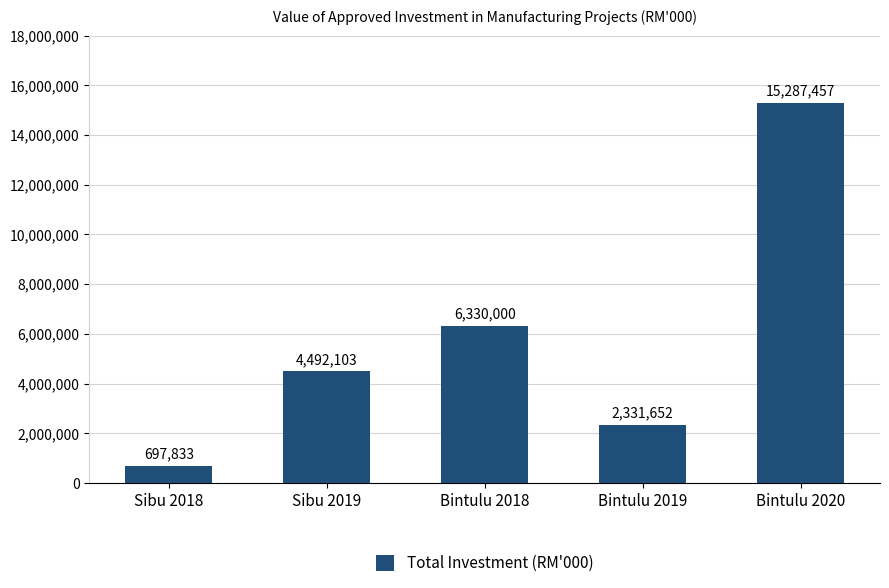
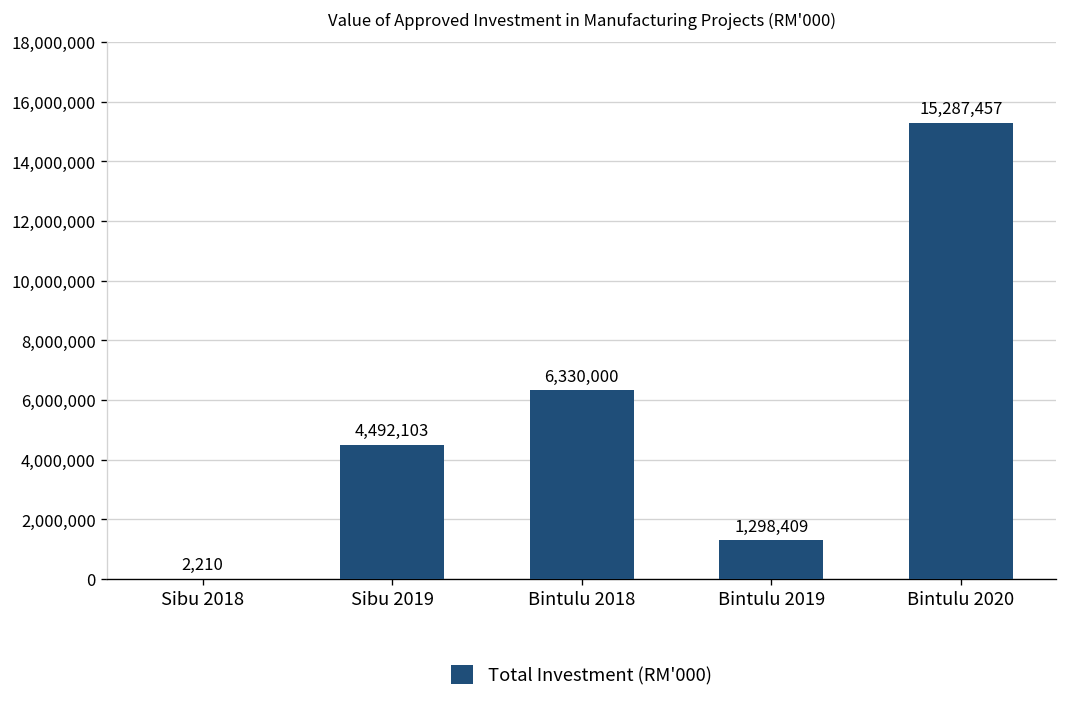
  {
-   "Sibu 2018": "697,833",
+   "Sibu 2018": "2,210",
    "Sibu 2019": "4,492,103",
    "Bintulu 2018": "6,330,000",
-   "Bintulu 2019": "2,331,652",
+   "Bintulu 2019": "1,298,409",
    "Bintulu 2020": "15,287,457"
  }
